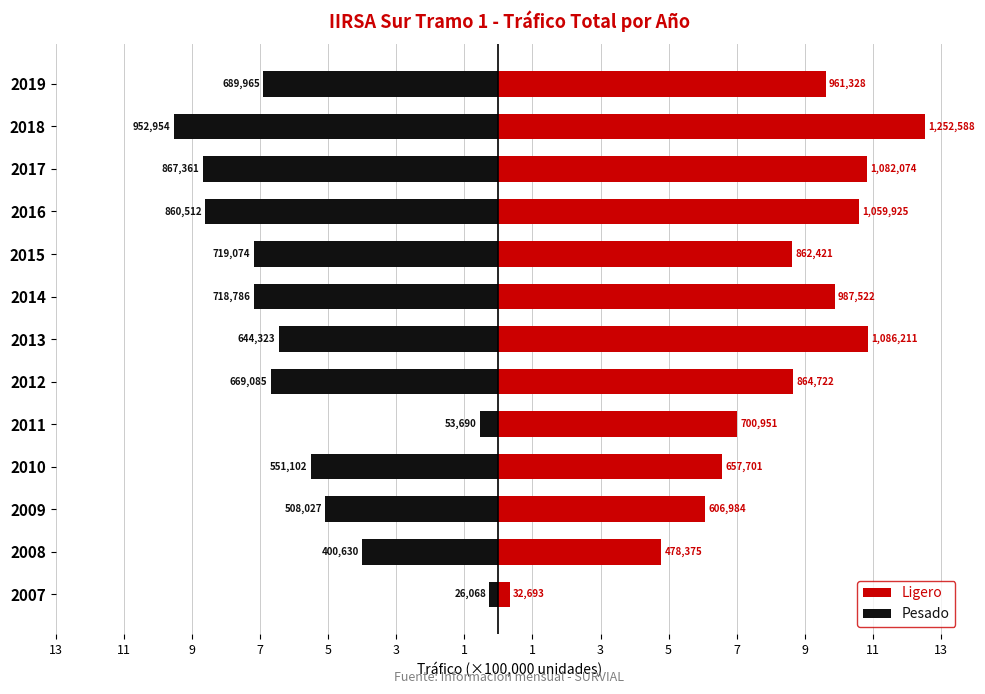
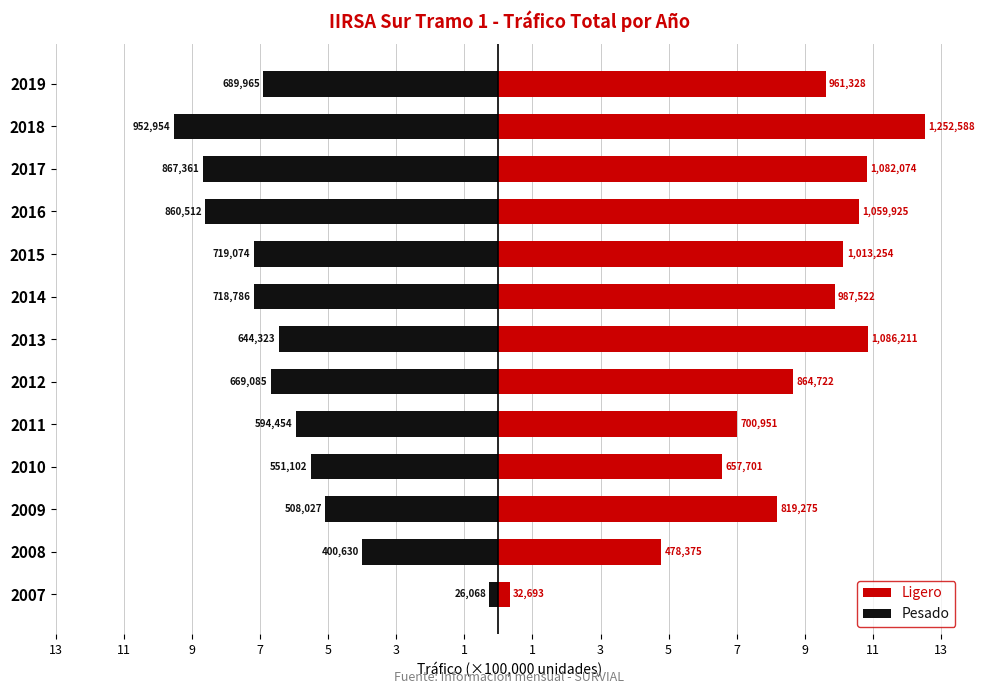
  {
    "Ligero": {
-     "2015": "862,421",
-     "2009": "606,984"
+     "2015": "1,013,254",
+     "2009": "819,275"
    },
    "Pesado": {
-     "2011": "53,690"
+     "2011": "594,454"
    }
  }
